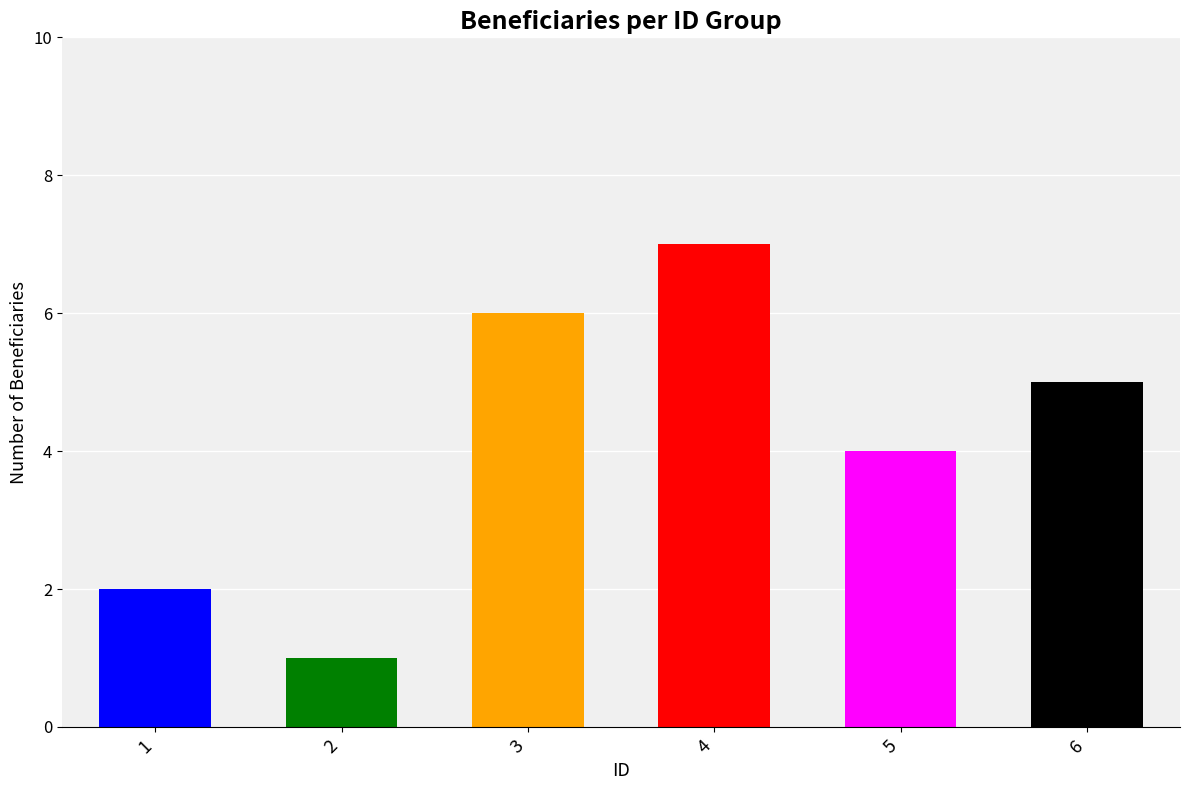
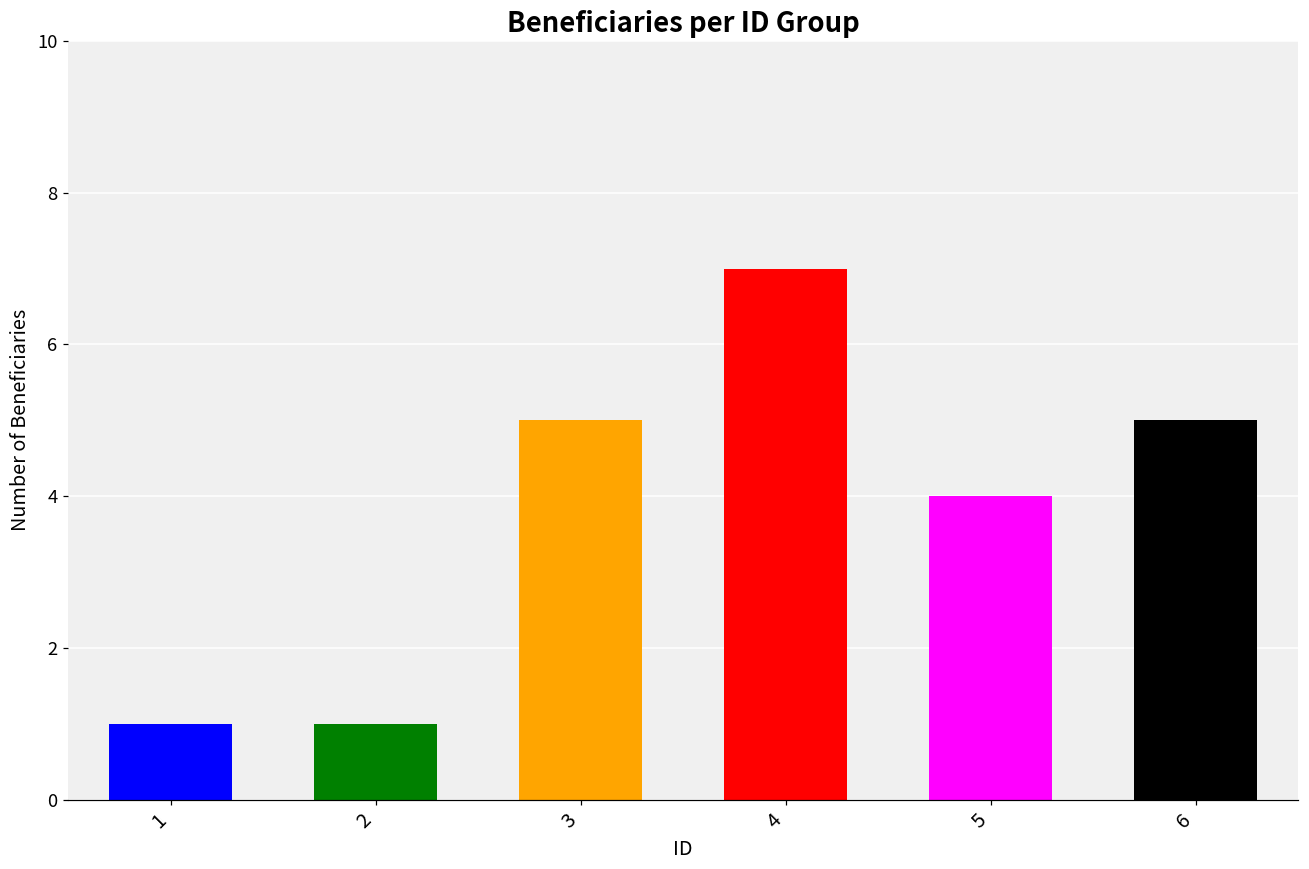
  {
-   "1": 2,
+   "1": 1,
    "2": 1,
-   "3": 6,
+   "3": 5,
    "4": 7,
    "5": 4,
    "6": 5
  }
